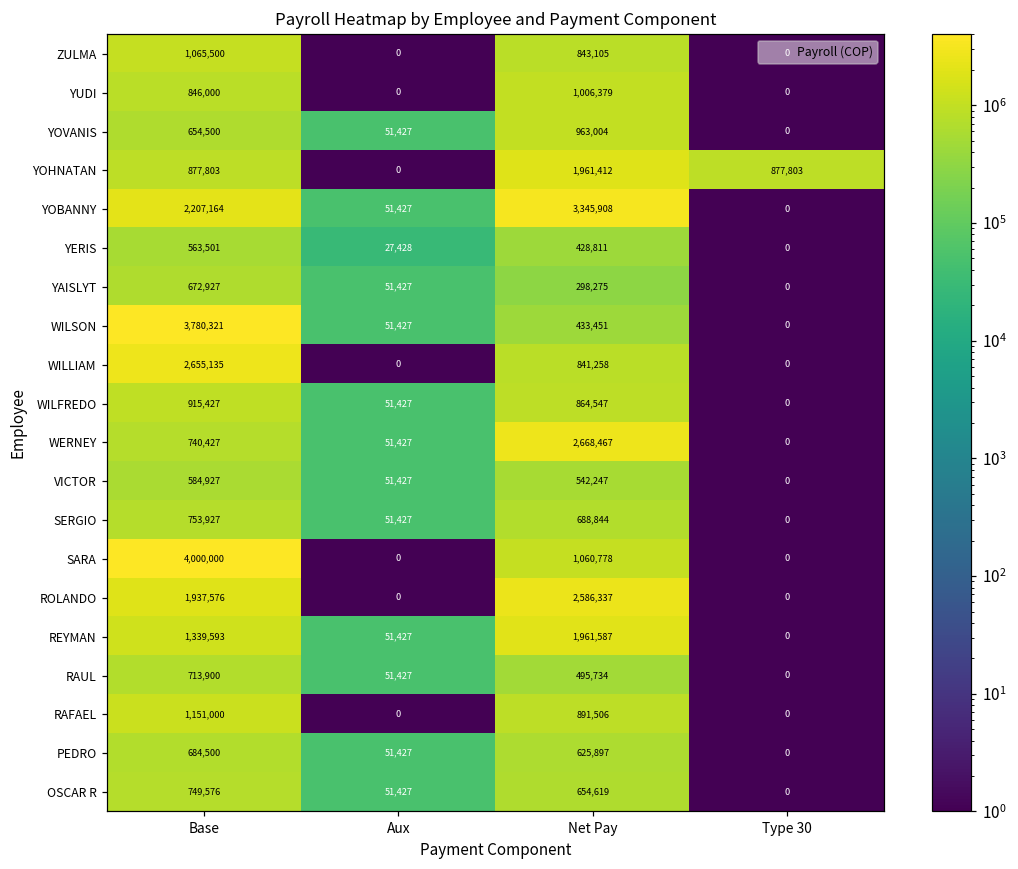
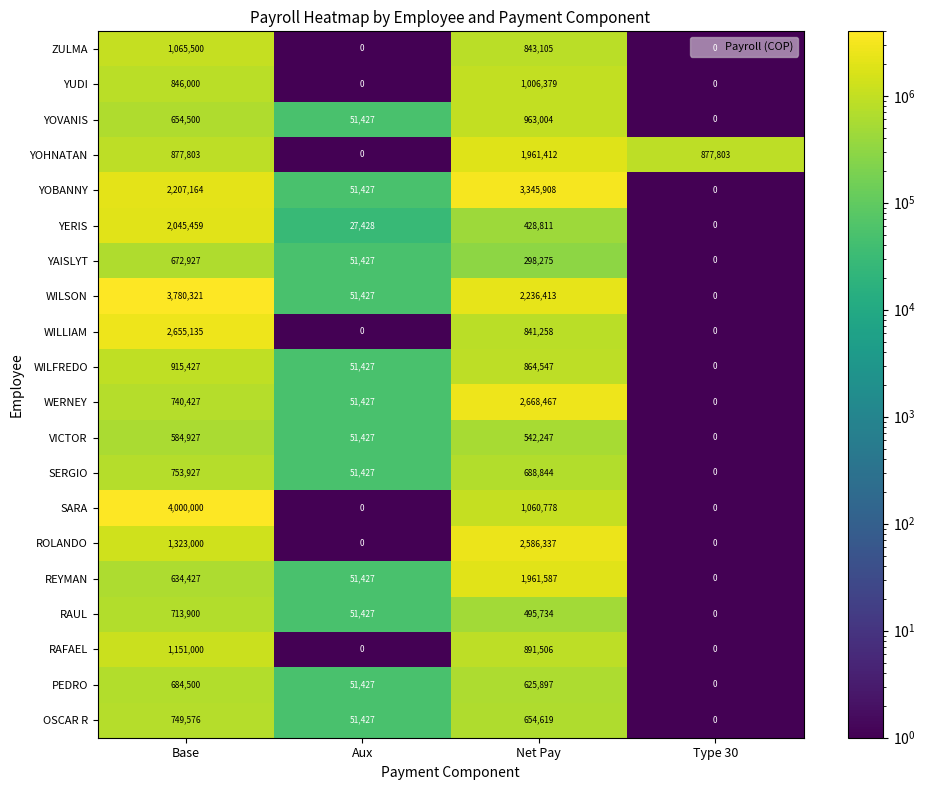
  {
    "ZULMA": {
      "Base": "1,065,500",
      "Aux": "0",
      "Net Pay": "843,105"
    },
    "YUDI": {
      "Base": "846,000",
      "Aux": "0",
      "Net Pay": "1,006,379",
      "Type 30": "0"
    },
    "YOVANIS": {
      "Base": "654,500",
      "Aux": "51,427",
      "Net Pay": "963,004",
      "Type 30": "0"
    },
    "YOHNATAN": {
      "Base": "877,803",
      "Aux": "0",
      "Net Pay": "1,961,412",
      "Type 30": "877,803"
    },
    "YOBANNY": {
      "Base": "2,207,164",
      "Aux": "51,427",
      "Net Pay": "3,345,908",
      "Type 30": "0"
    },
    "YERIS": {
-     "Base": "563,501",
+     "Base": "2,045,459",
      "Aux": "27,428",
      "Net Pay": "428,811",
      "Type 30": "0"
    },
    "YAISLYT": {
      "Base": "672,927",
      "Aux": "51,427",
      "Net Pay": "298,275",
      "Type 30": "0"
    },
    "WILSON": {
      "Base": "3,780,321",
      "Aux": "51,427",
-     "Net Pay": "433,451",
+     "Net Pay": "2,236,413",
      "Type 30": "0"
    },
    "WILLIAM": {
      "Base": "2,655,135",
      "Aux": "0",
      "Net Pay": "841,258",
      "Type 30": "0"
    },
    "WILFREDO": {
      "Base": "915,427",
      "Aux": "51,427",
      "Net Pay": "864,547",
      "Type 30": "0"
    },
    "WERNEY": {
      "Base": "740,427",
      "Aux": "51,427",
      "Net Pay": "2,668,467",
      "Type 30": "0"
    },
    "VICTOR": {
      "Base": "584,927",
      "Aux": "51,427",
      "Net Pay": "542,247",
      "Type 30": "0"
    },
    "SERGIO": {
      "Base": "753,927",
      "Aux": "51,427",
      "Net Pay": "688,844",
      "Type 30": "0"
    },
    "SARA": {
      "Base": "4,000,000",
      "Aux": "0",
      "Net Pay": "1,060,778",
      "Type 30": "0"
    },
    "ROLANDO": {
-     "Base": "1,937,576",
+     "Base": "1,323,000",
      "Aux": "0",
      "Net Pay": "2,586,337",
      "Type 30": "0"
    },
    "REYMAN": {
-     "Base": "1,339,593",
+     "Base": "634,427",
      "Aux": "51,427",
      "Net Pay": "1,961,587",
      "Type 30": "0"
    },
    "RAUL": {
      "Base": "713,900",
      "Aux": "51,427",
      "Net Pay": "495,734",
      "Type 30": "0"
    },
    "RAFAEL": {
      "Base": "1,151,000",
      "Aux": "0",
      "Net Pay": "891,506",
      "Type 30": "0"
    },
    "PEDRO": {
      "Base": "684,500",
      "Aux": "51,427",
      "Net Pay": "625,897",
      "Type 30": "0"
    },
    "OSCAR R": {
      "Base": "749,576",
      "Aux": "51,427",
      "Net Pay": "654,619",
      "Type 30": "0"
    }
  }
